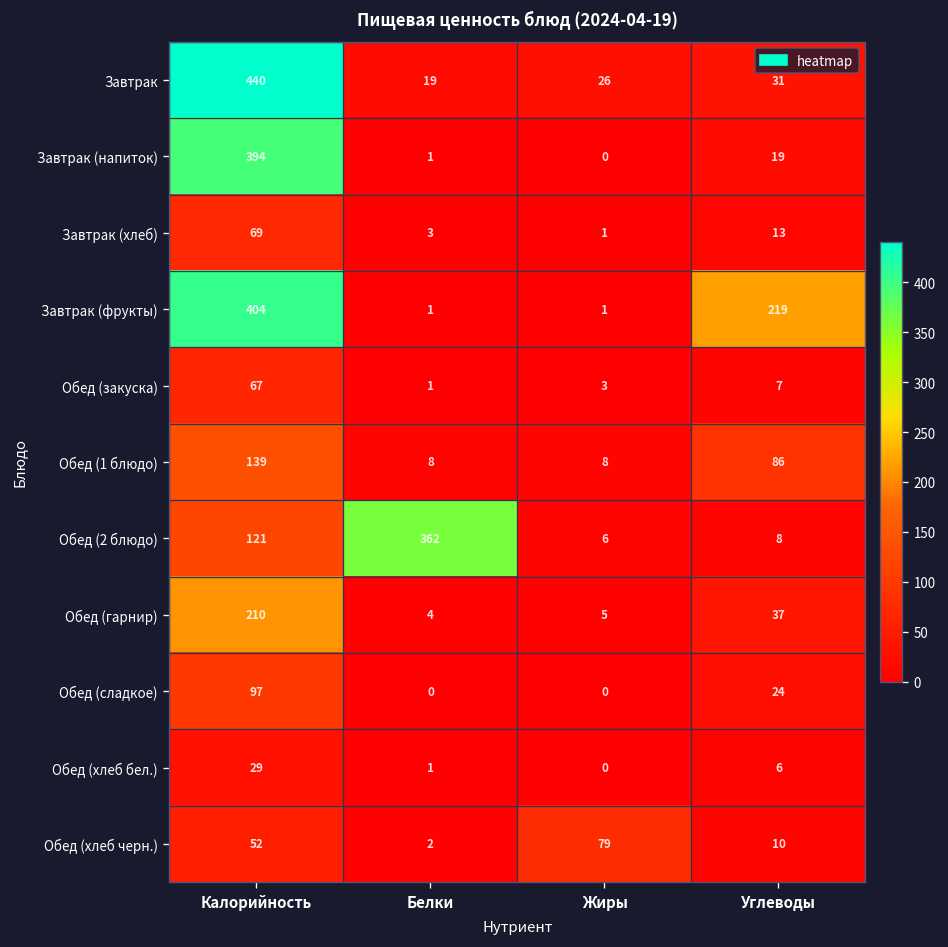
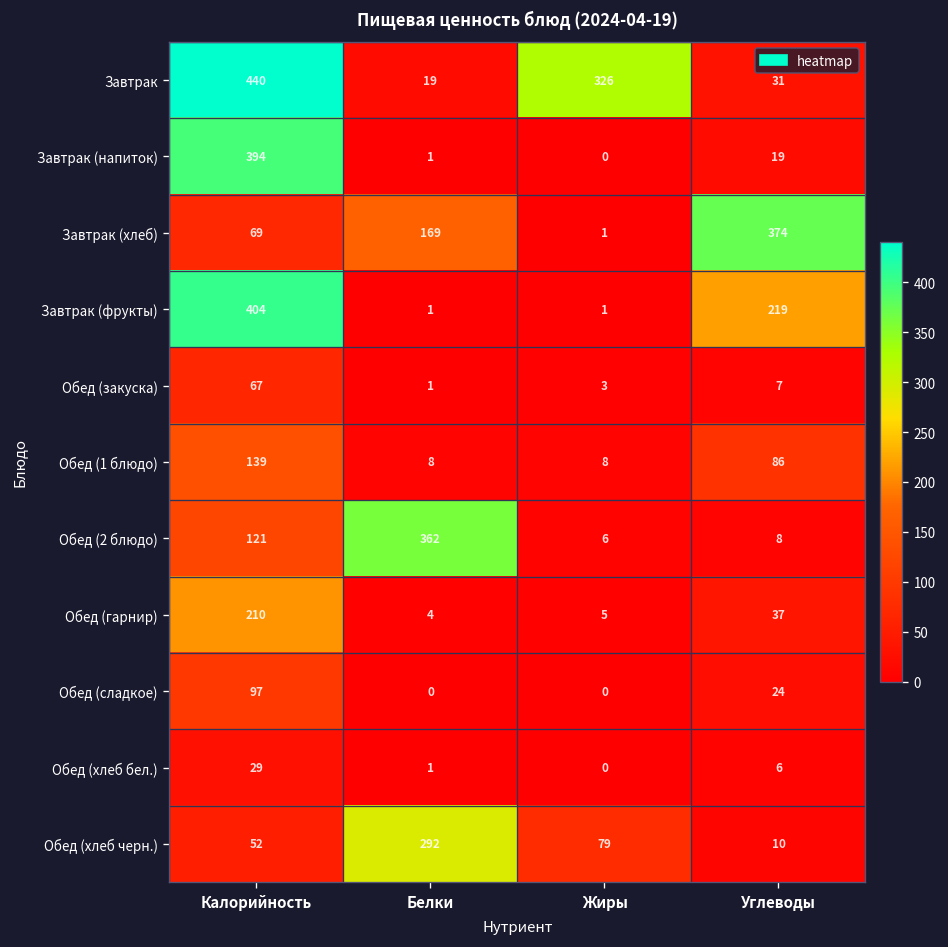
  {
    "Завтрак": {
      "Калорийность": 440,
      "Белки": 19,
-     "Жиры": 26,
+     "Жиры": 326,
      "Углеводы": 31
    },
    "Завтрак (напиток)": {
      "Калорийность": 394,
      "Белки": 1,
      "Жиры": 0,
      "Углеводы": 19
    },
    "Завтрак (хлеб)": {
      "Калорийность": 69,
-     "Белки": 3,
+     "Белки": 169,
      "Жиры": 1,
-     "Углеводы": 13
+     "Углеводы": 374
    },
    "Завтрак (фрукты)": {
      "Калорийность": 404,
      "Белки": 1,
      "Жиры": 1,
      "Углеводы": 219
    },
    "Обед (закуска)": {
      "Калорийность": 67,
      "Белки": 1,
      "Жиры": 3,
      "Углеводы": 7
    },
    "Обед (1 блюдо)": {
      "Калорийность": 139,
      "Белки": 8,
      "Жиры": 8,
      "Углеводы": 86
    },
    "Обед (2 блюдо)": {
      "Калорийность": 121,
      "Белки": 362,
      "Жиры": 6,
      "Углеводы": 8
    },
    "Обед (гарнир)": {
      "Калорийность": 210,
      "Белки": 4,
      "Жиры": 5,
      "Углеводы": 37
    },
    "Обед (сладкое)": {
      "Калорийность": 97,
      "Белки": 0,
      "Жиры": 0,
      "Углеводы": 24
    },
    "Обед (хлеб бел.)": {
      "Калорийность": 29,
      "Белки": 1,
      "Жиры": 0,
      "Углеводы": 6
    },
    "Обед (хлеб черн.)": {
      "Калорийность": 52,
-     "Белки": 2,
+     "Белки": 292,
      "Жиры": 79,
      "Углеводы": 10
    }
  }
